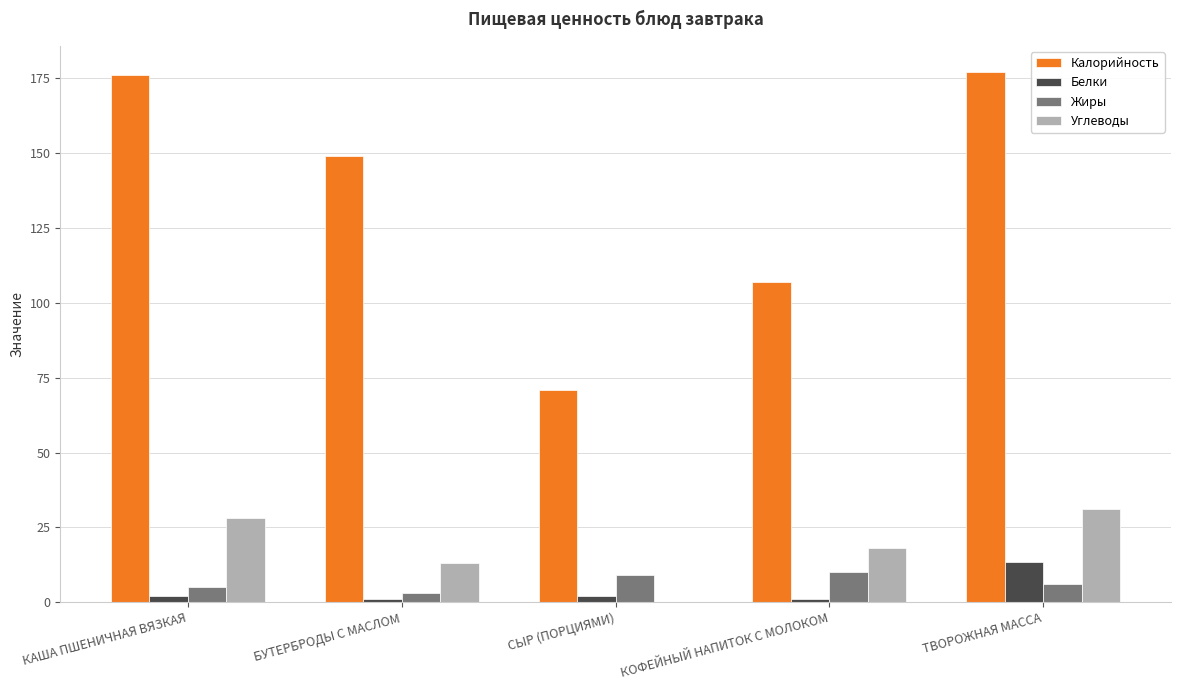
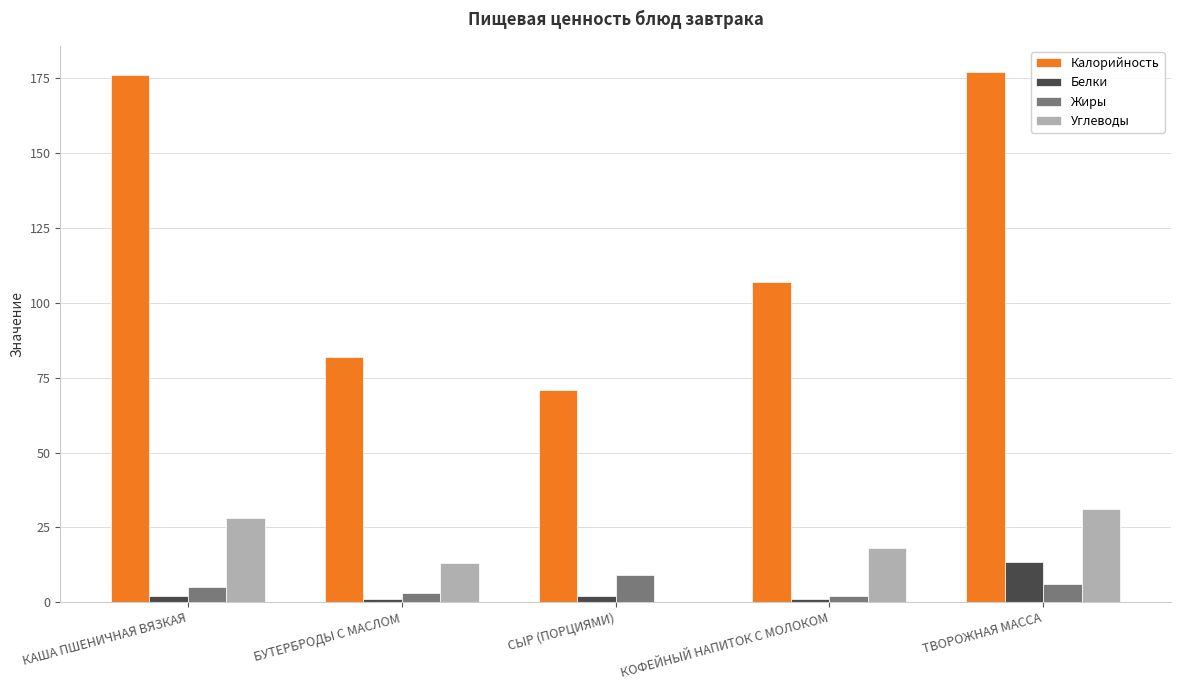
  {
    "Калорийность": {
      "КАША ПШЕНИЧНАЯ ВЯЗКАЯ": 176,
-     "БУТЕРБРОДЫ С МАСЛОМ": 149,
+     "БУТЕРБРОДЫ С МАСЛОМ": 82,
      "СЫР (ПОРЦИЯМИ)": 71,
      "КОФЕЙНЫЙ НАПИТОК С МОЛОКОМ": 107,
      "ТВОРОЖНАЯ МАССА": 177
    },
    "Белки": {
      "КАША ПШЕНИЧНАЯ ВЯЗКАЯ": 2,
      "БУТЕРБРОДЫ С МАСЛОМ": 1,
      "СЫР (ПОРЦИЯМИ)": 2,
      "КОФЕЙНЫЙ НАПИТОК С МОЛОКОМ": 1,
      "ТВОРОЖНАЯ МАССА": 14
    },
    "Жиры": {
      "КАША ПШЕНИЧНАЯ ВЯЗКАЯ": 5,
      "БУТЕРБРОДЫ С МАСЛОМ": 3,
      "СЫР (ПОРЦИЯМИ)": 9,
-     "КОФЕЙНЫЙ НАПИТОК С МОЛОКОМ": 10,
+     "КОФЕЙНЫЙ НАПИТОК С МОЛОКОМ": 2,
      "ТВОРОЖНАЯ МАССА": 6
    },
    "Углеводы": {
      "КАША ПШЕНИЧНАЯ ВЯЗКАЯ": 28,
      "БУТЕРБРОДЫ С МАСЛОМ": 13,
      "СЫР (ПОРЦИЯМИ)": 0,
      "КОФЕЙНЫЙ НАПИТОК С МОЛОКОМ": 18,
      "ТВОРОЖНАЯ МАССА": 31
    }
  }
